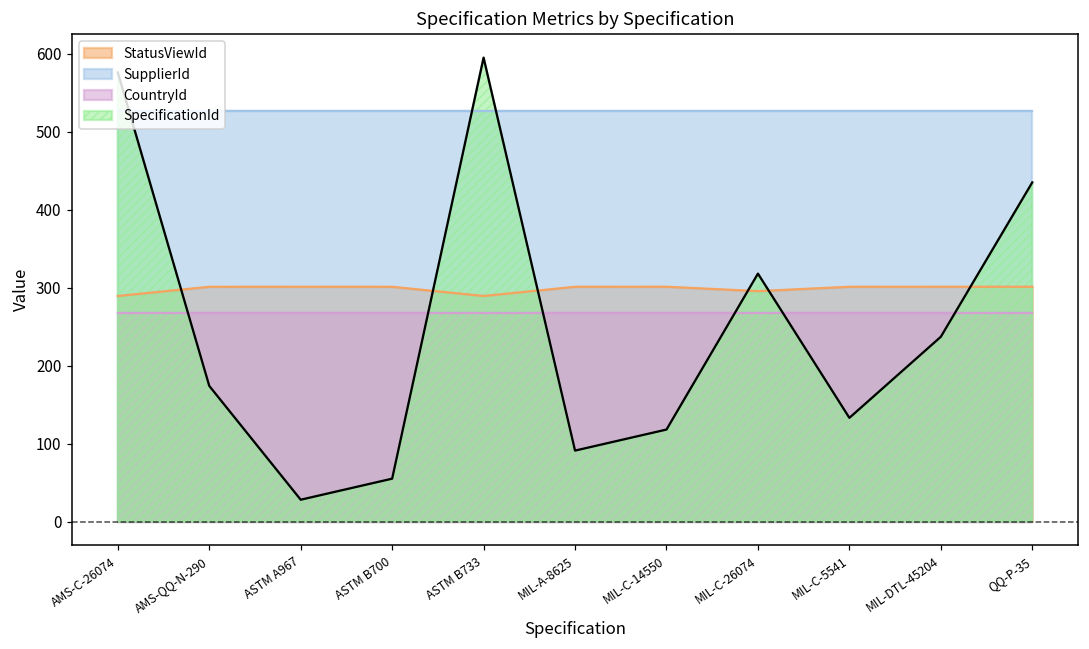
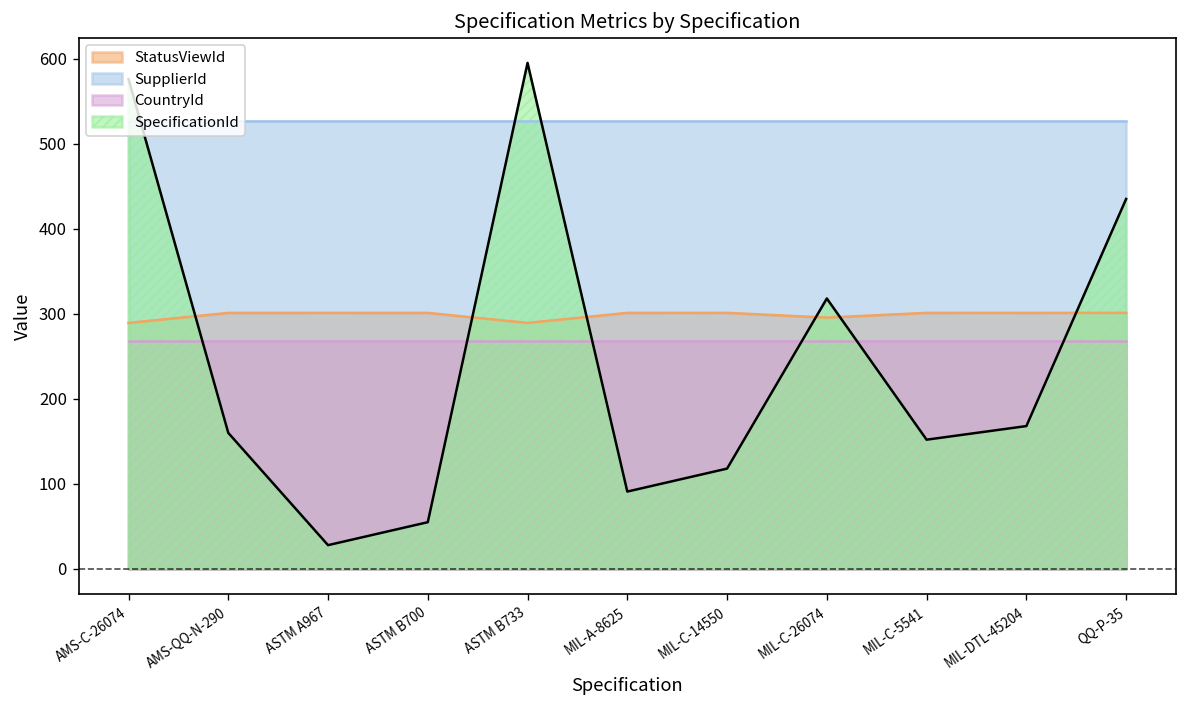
  {
    "StatusViewId": {
      "AMS-C-26074": 290,
      "AMS-QQ-N-290": 300,
      "ASTM A967": 300,
      "ASTM B700": 300,
      "ASTM B733": 290,
      "MIL-A-8625": 300,
      "MIL-C-14550": 300,
      "MIL-C-26074": 300,
      "MIL-C-5541": 300,
      "MIL-DTL-45204": 300,
      "QQ-P-35": 300
    },
    "SpecificationId": {
-     "AMS-QQ-N-290": 170,
+     "AMS-QQ-N-290": 160,
      "ASTM A967": 30,
      "ASTM B700": 60,
      "ASTM B733": 600,
      "MIL-A-8625": 90,
      "MIL-C-14550": 120,
      "MIL-C-26074": 320,
-     "MIL-C-5541": 130,
-     "MIL-DTL-45204": 240,
+     "MIL-C-5541": 150,
+     "MIL-DTL-45204": 170,
      "QQ-P-35": 440
    }
  }
